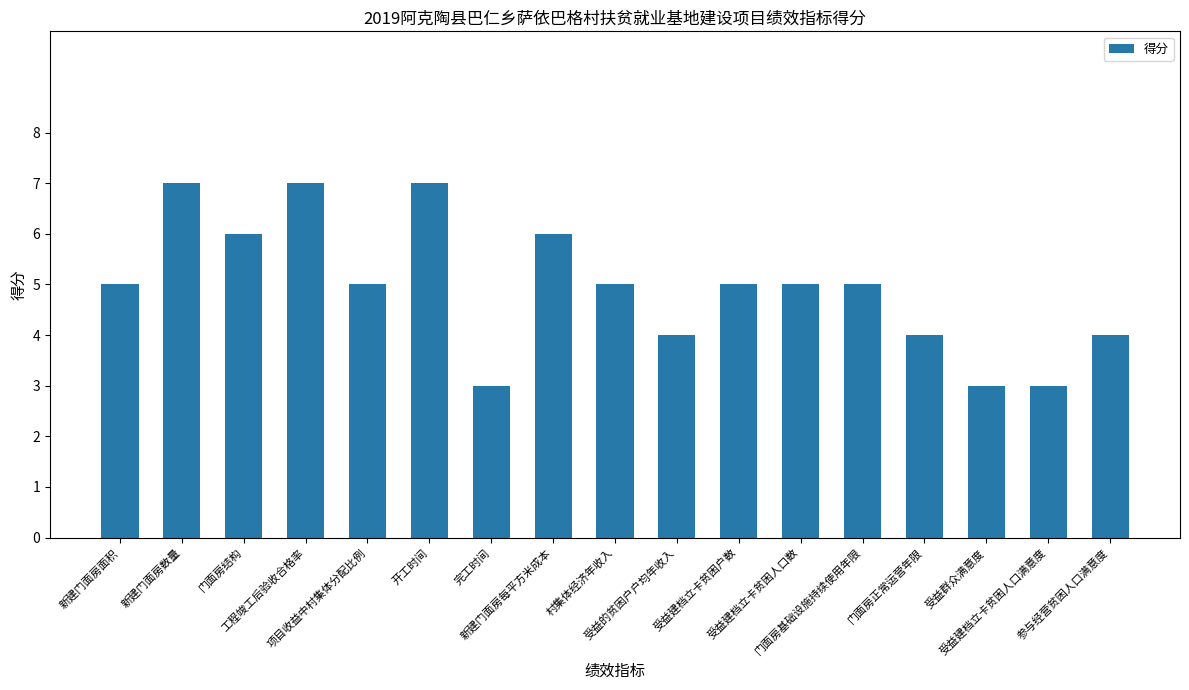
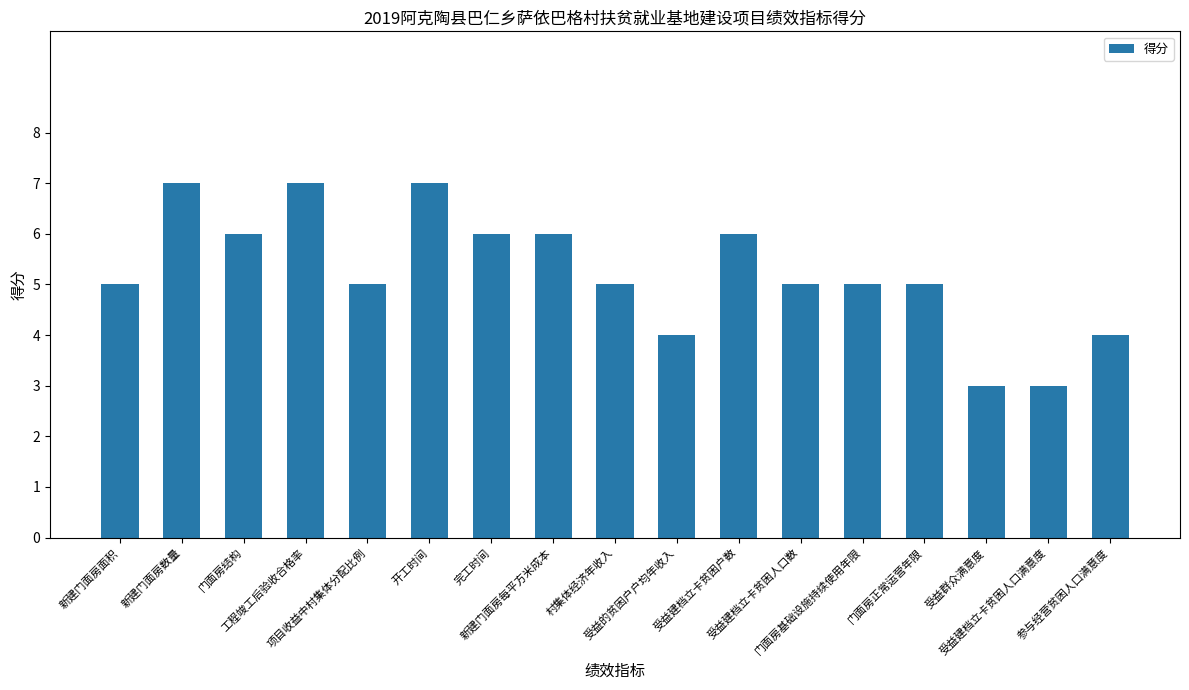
  {
    "新建门面房面积": 5,
    "新建门面房数量": 7,
    "门面房结构": 6,
    "工程竣工后验收合格率": 7,
    "项目收益中村集体分配比例": 5,
    "开工时间": 7,
-   "完工时间": 3,
+   "完工时间": 6,
    "新建门面房每平方米成本": 6,
    "村集体经济年收入": 5,
    "受益的贫困户户均年收入": 4,
-   "受益建档立卡贫困户数": 5,
+   "受益建档立卡贫困户数": 6,
    "受益建档立卡贫困人口数": 5,
    "门面房基础设施持续使用年限": 5,
-   "门面房正常运营年限": 4,
+   "门面房正常运营年限": 5,
    "受益群众满意度": 3,
    "受益建档立卡贫困人口满意度": 3,
    "参与经营贫困人口满意度": 4
  }
